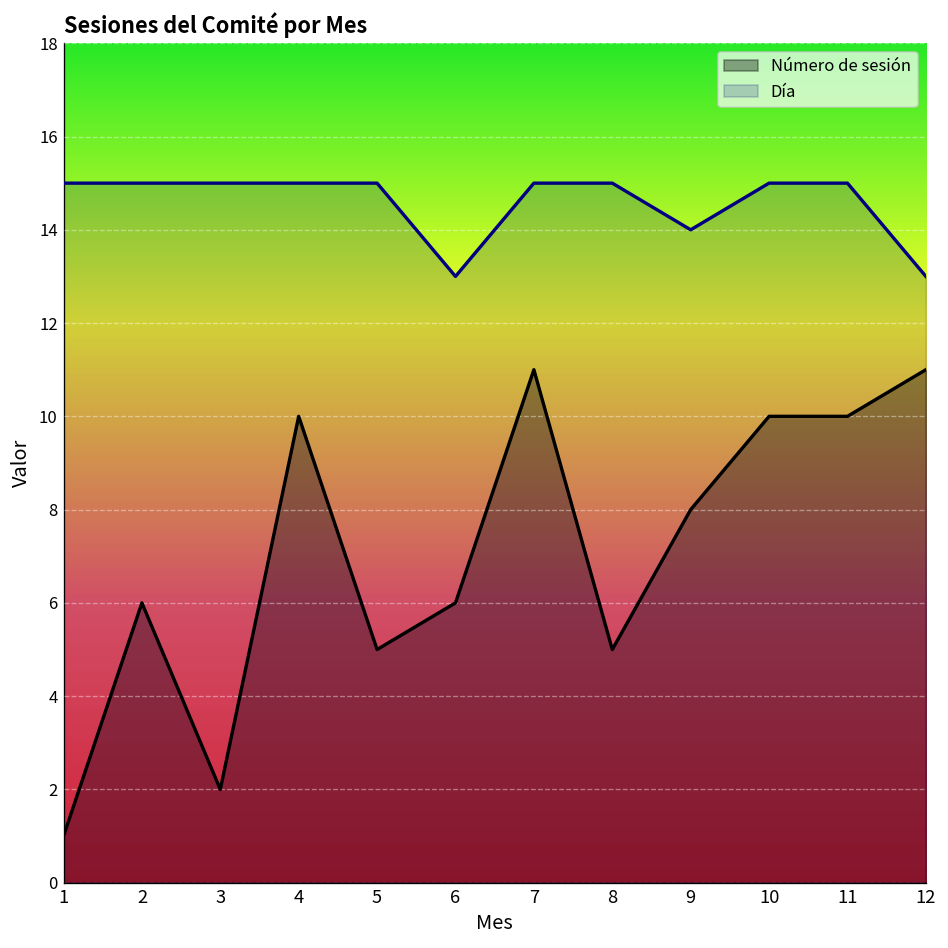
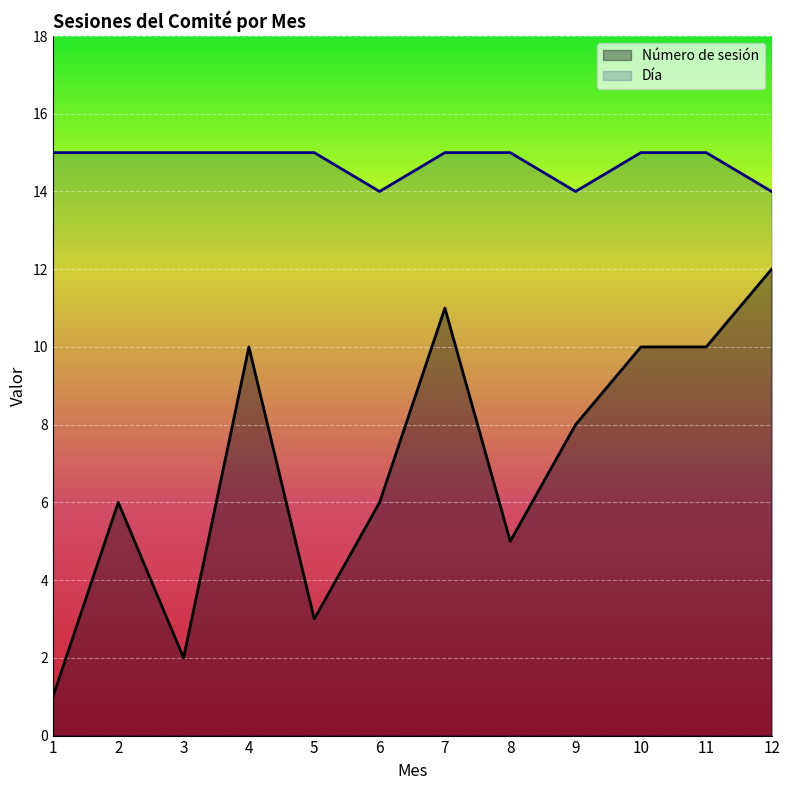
  {
    "Número de sesión": {
      "1": 1,
      "2": 6,
      "3": 2,
      "4": 10,
-     "5": 5,
+     "5": 3,
      "6": 6,
      "7": 11,
      "8": 5,
      "9": 8,
      "10": 10,
      "11": 10,
-     "12": 11
+     "12": 12
    },
    "Día": {
      "1": 15,
      "2": 15,
      "3": 15,
      "4": 15,
      "5": 15,
-     "6": 13,
+     "6": 14,
      "7": 15,
      "8": 15,
      "9": 14,
      "10": 15,
      "11": 15,
-     "12": 13
+     "12": 14
    }
  }
